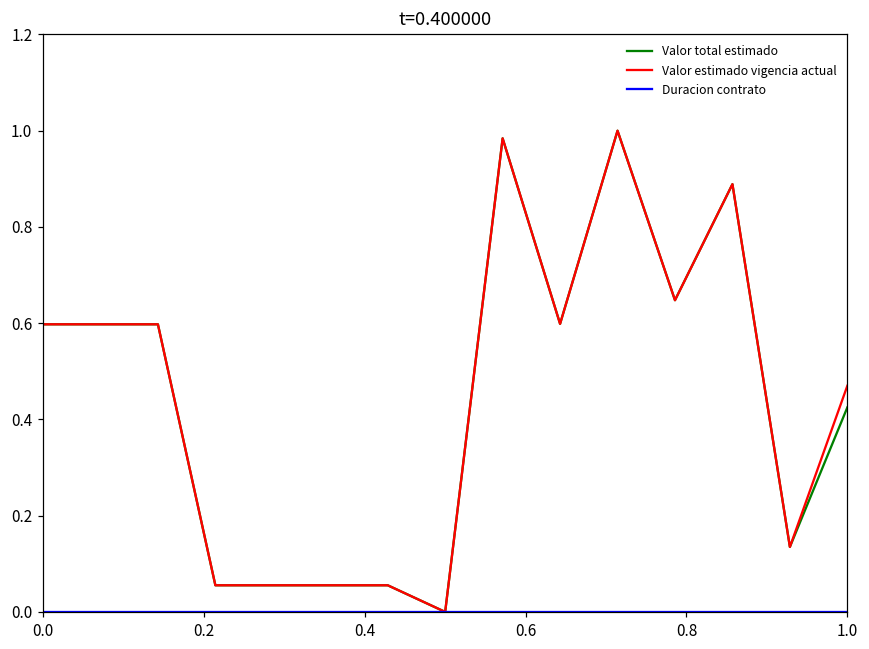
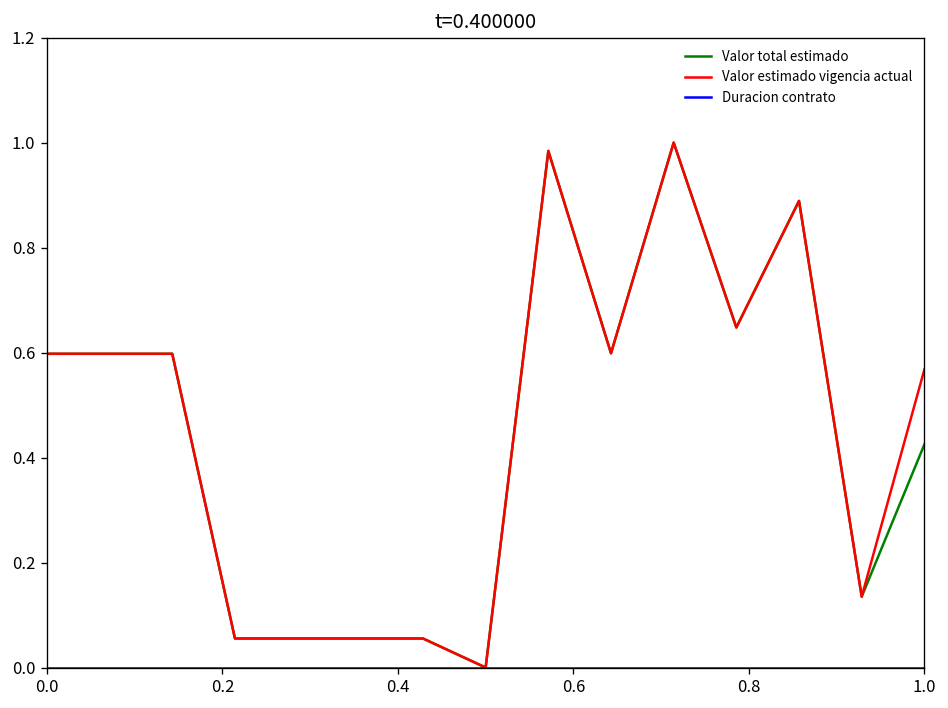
  {
    "Valor total estimado": {
      "1.0": 0.42
    },
    "Valor estimado vigencia actual": {
-     "1.0": 0.47
+     "1.0": 0.57
    },
    "Duracion contrato": {
      "0.0": 0.00,
      "1.0": 0.00
    }
  }
